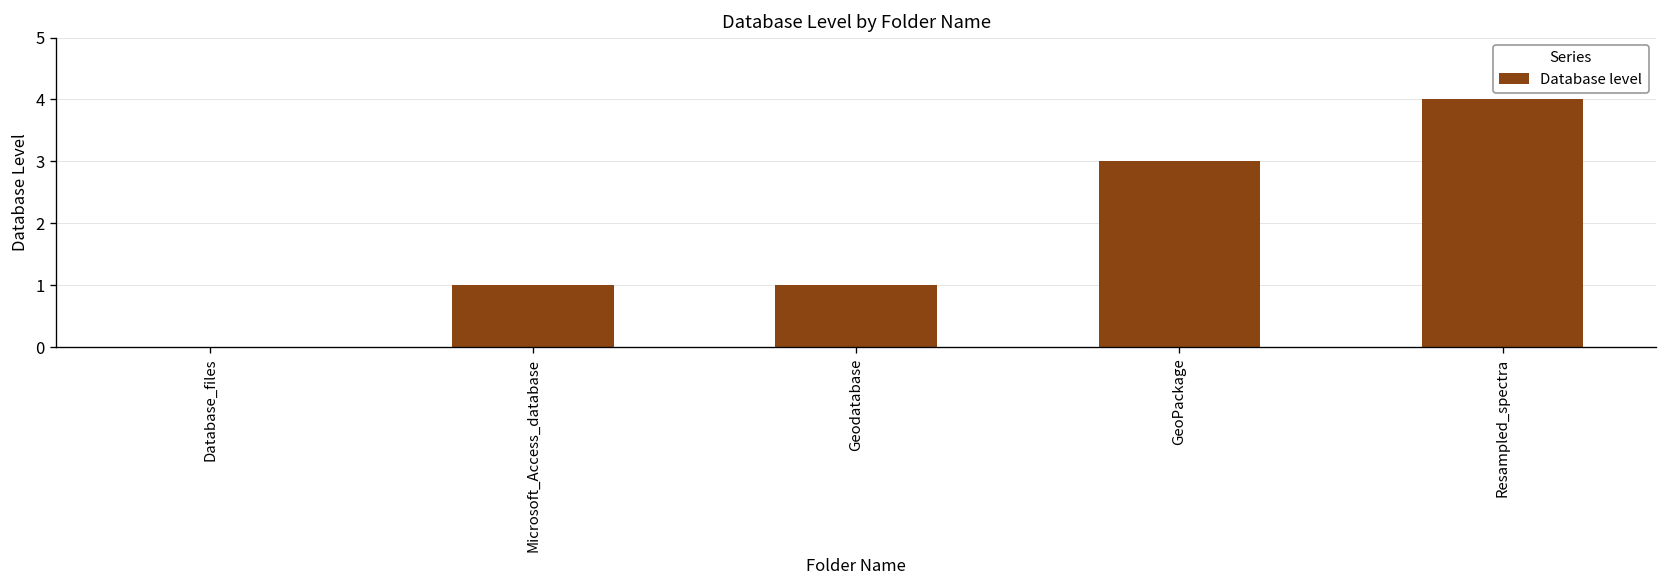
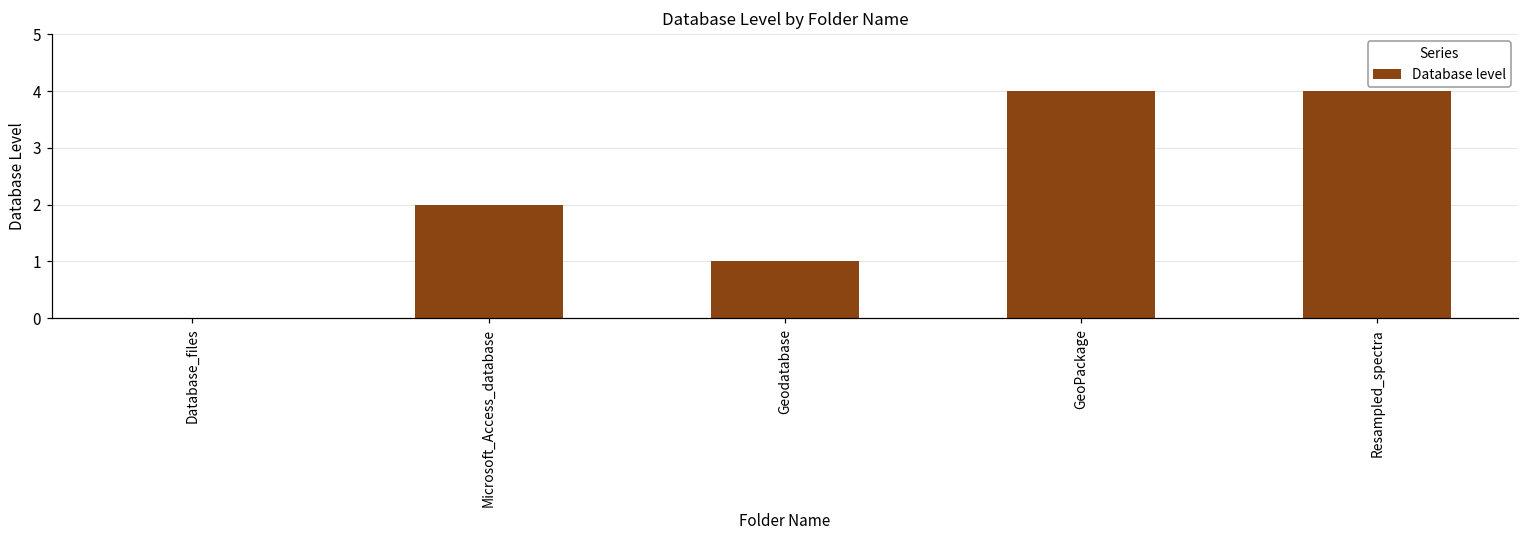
  {
    "Database_files": 0,
-   "Microsoft_Access_database": 1,
+   "Microsoft_Access_database": 2,
    "Geodatabase": 1,
-   "GeoPackage": 3,
+   "GeoPackage": 4,
    "Resampled_spectra": 4
  }
